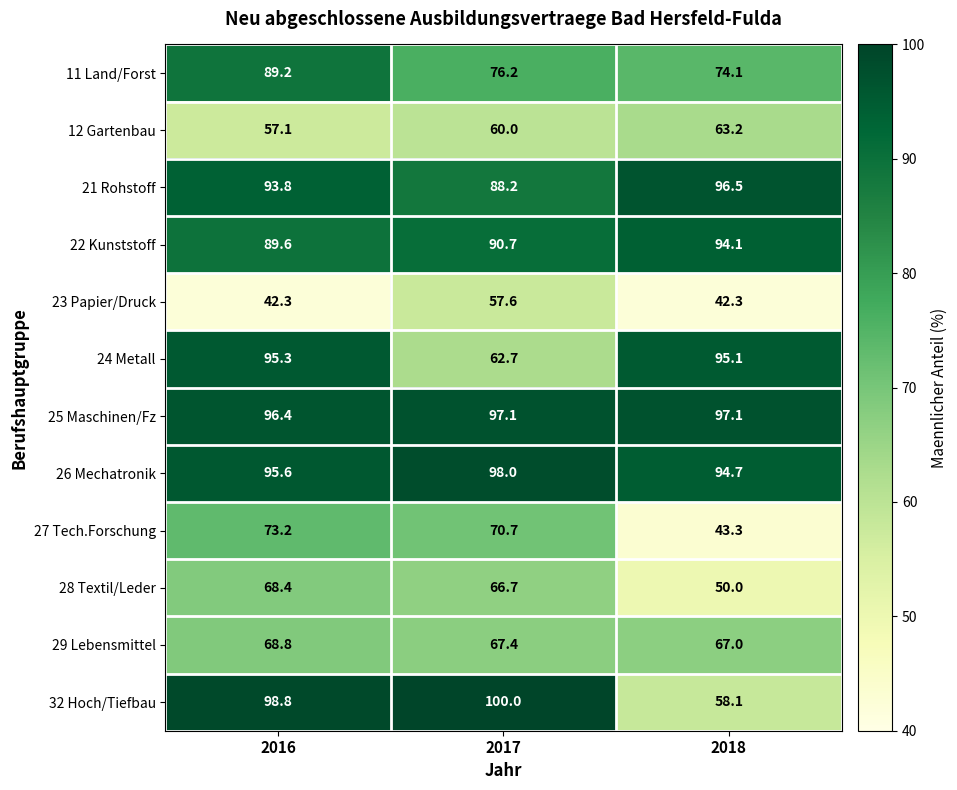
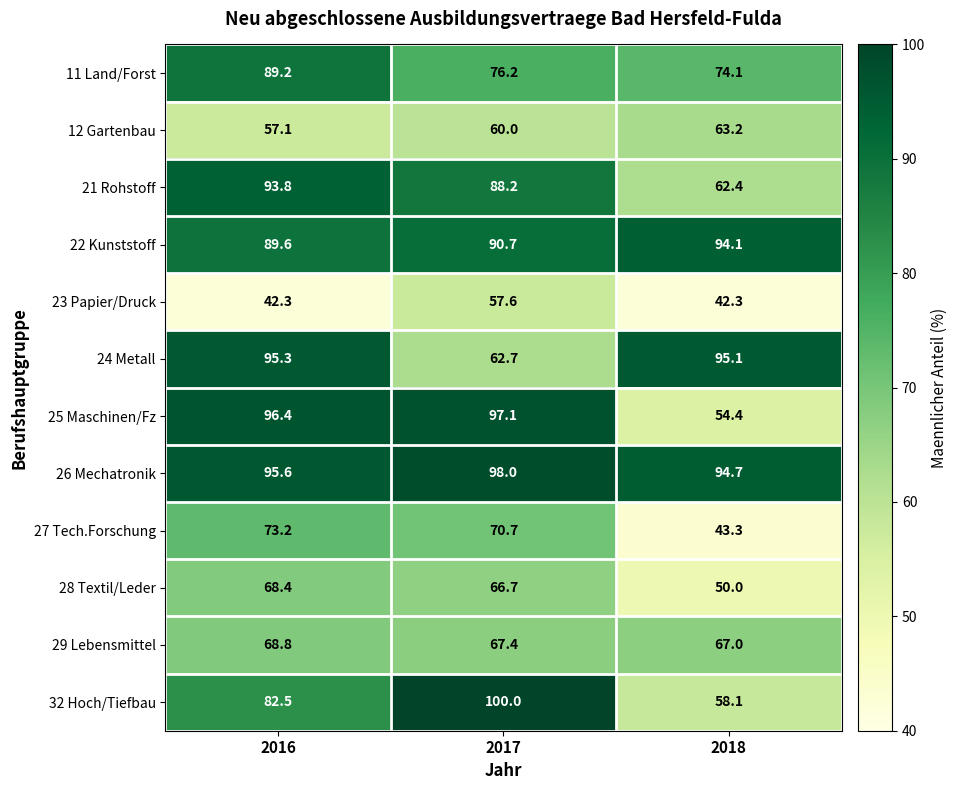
  {
    "11 Land/Forst": {
      "2016": 89.2,
      "2017": 76.2,
      "2018": 74.1
    },
    "12 Gartenbau": {
      "2016": 57.1,
      "2017": 60.0,
      "2018": 63.2
    },
    "21 Rohstoff": {
      "2016": 93.8,
      "2017": 88.2,
-     "2018": 96.5
+     "2018": 62.4
    },
    "22 Kunststoff": {
      "2016": 89.6,
      "2017": 90.7,
      "2018": 94.1
    },
    "23 Papier/Druck": {
      "2016": 42.3,
      "2017": 57.6,
      "2018": 42.3
    },
    "24 Metall": {
      "2016": 95.3,
      "2017": 62.7,
      "2018": 95.1
    },
    "25 Maschinen/Fz": {
      "2016": 96.4,
      "2017": 97.1,
-     "2018": 97.1
+     "2018": 54.4
    },
    "26 Mechatronik": {
      "2016": 95.6,
      "2017": 98.0,
      "2018": 94.7
    },
    "27 Tech.Forschung": {
      "2016": 73.2,
      "2017": 70.7,
      "2018": 43.3
    },
    "28 Textil/Leder": {
      "2016": 68.4,
      "2017": 66.7,
      "2018": 50.0
    },
    "29 Lebensmittel": {
      "2016": 68.8,
      "2017": 67.4,
      "2018": 67.0
    },
    "32 Hoch/Tiefbau": {
-     "2016": 98.8,
+     "2016": 82.5,
      "2017": 100.0,
      "2018": 58.1
    }
  }
